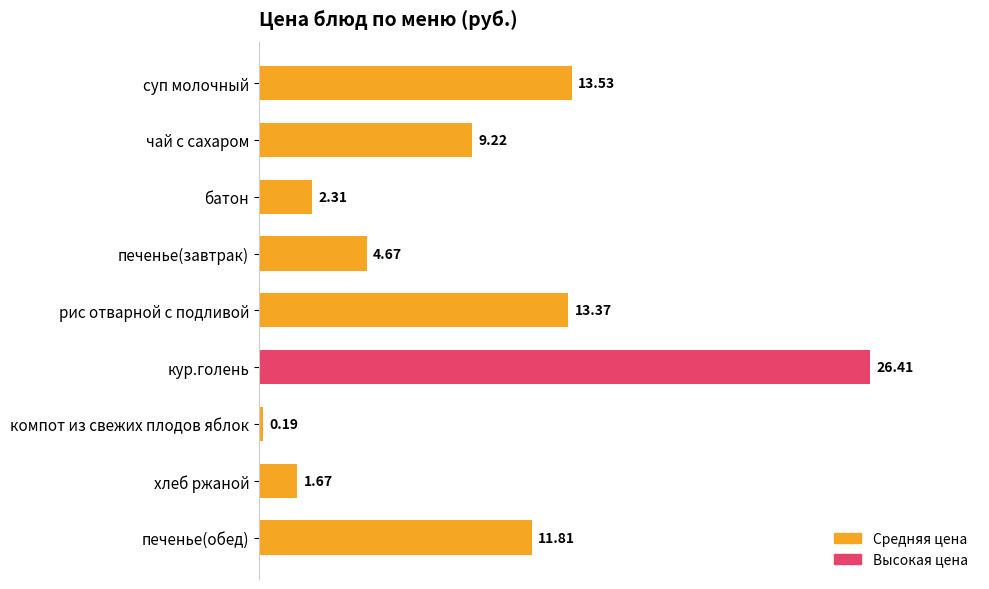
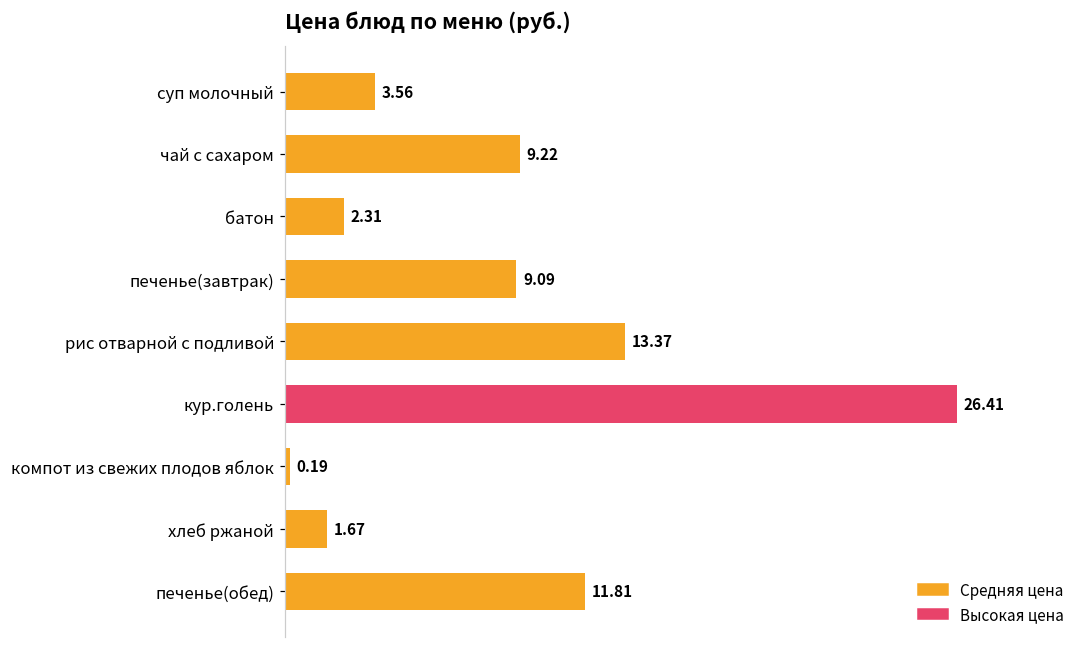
  {
-   "суп молочный": 13.53,
+   "суп молочный": 3.56,
    "чай с сахаром": 9.22,
    "батон": 2.31,
-   "печенье(завтрак)": 4.67,
+   "печенье(завтрак)": 9.09,
    "рис отварной с подливой": 13.37,
    "кур.голень": 26.41,
    "компот из свежих плодов яблок": 0.19,
    "хлеб ржаной": 1.67,
    "печенье(обед)": 11.81
  }
